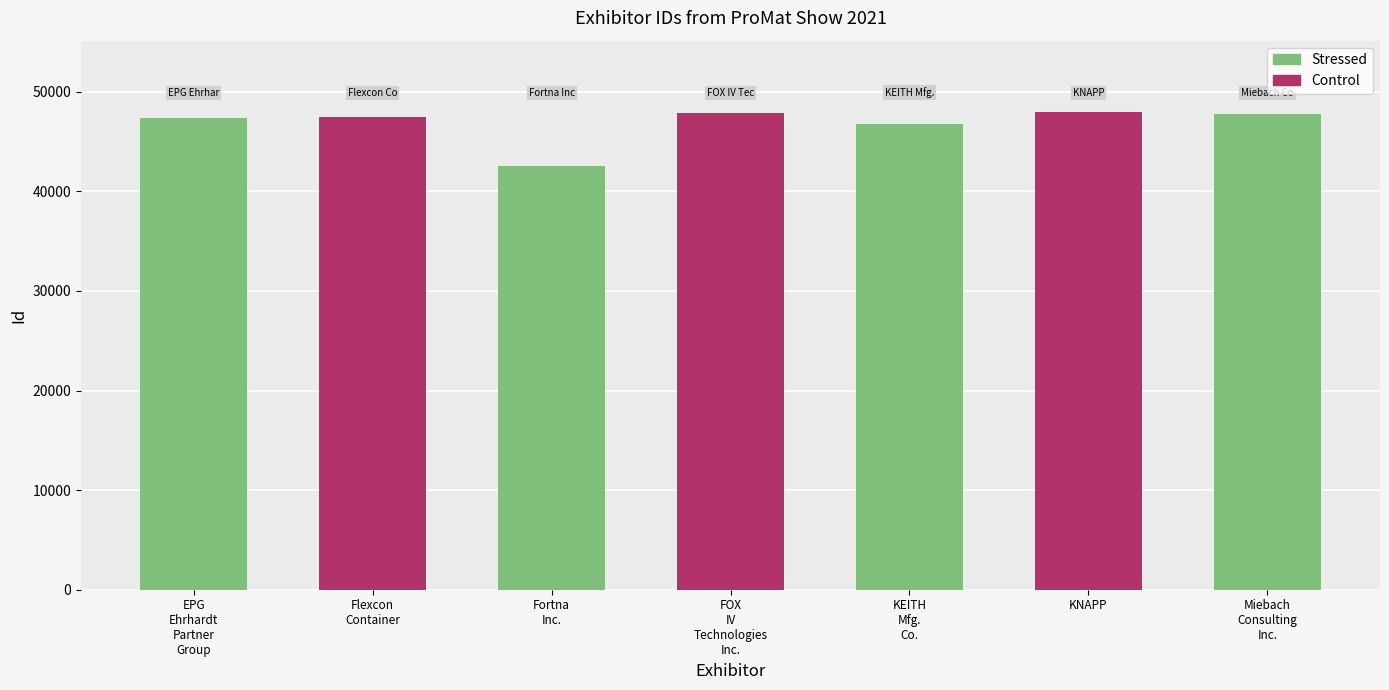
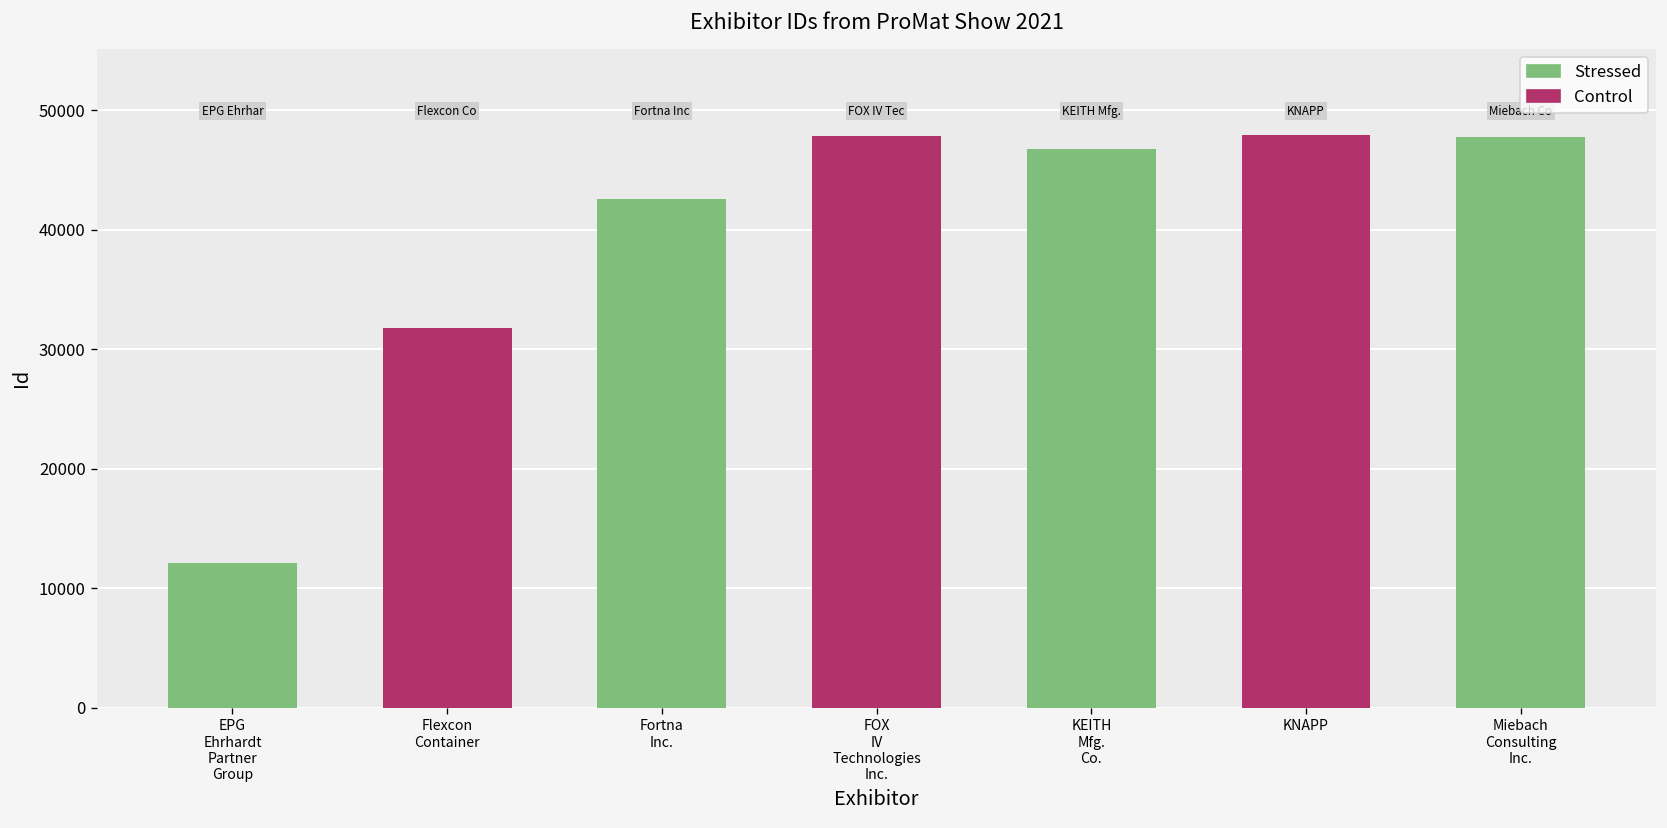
  {
-   "EPG Ehrhardt Partner Group": 47000,
-   "Flexcon Container": 47000,
+   "EPG Ehrhardt Partner Group": 12000,
+   "Flexcon Container": 32000,
    "Fortna Inc.": 43000,
    "FOX IV Technologies Inc.": 48000,
    "KEITH Mfg. Co.": 47000,
    "KNAPP": 48000,
    "Miebach Consulting Inc.": 48000
  }
